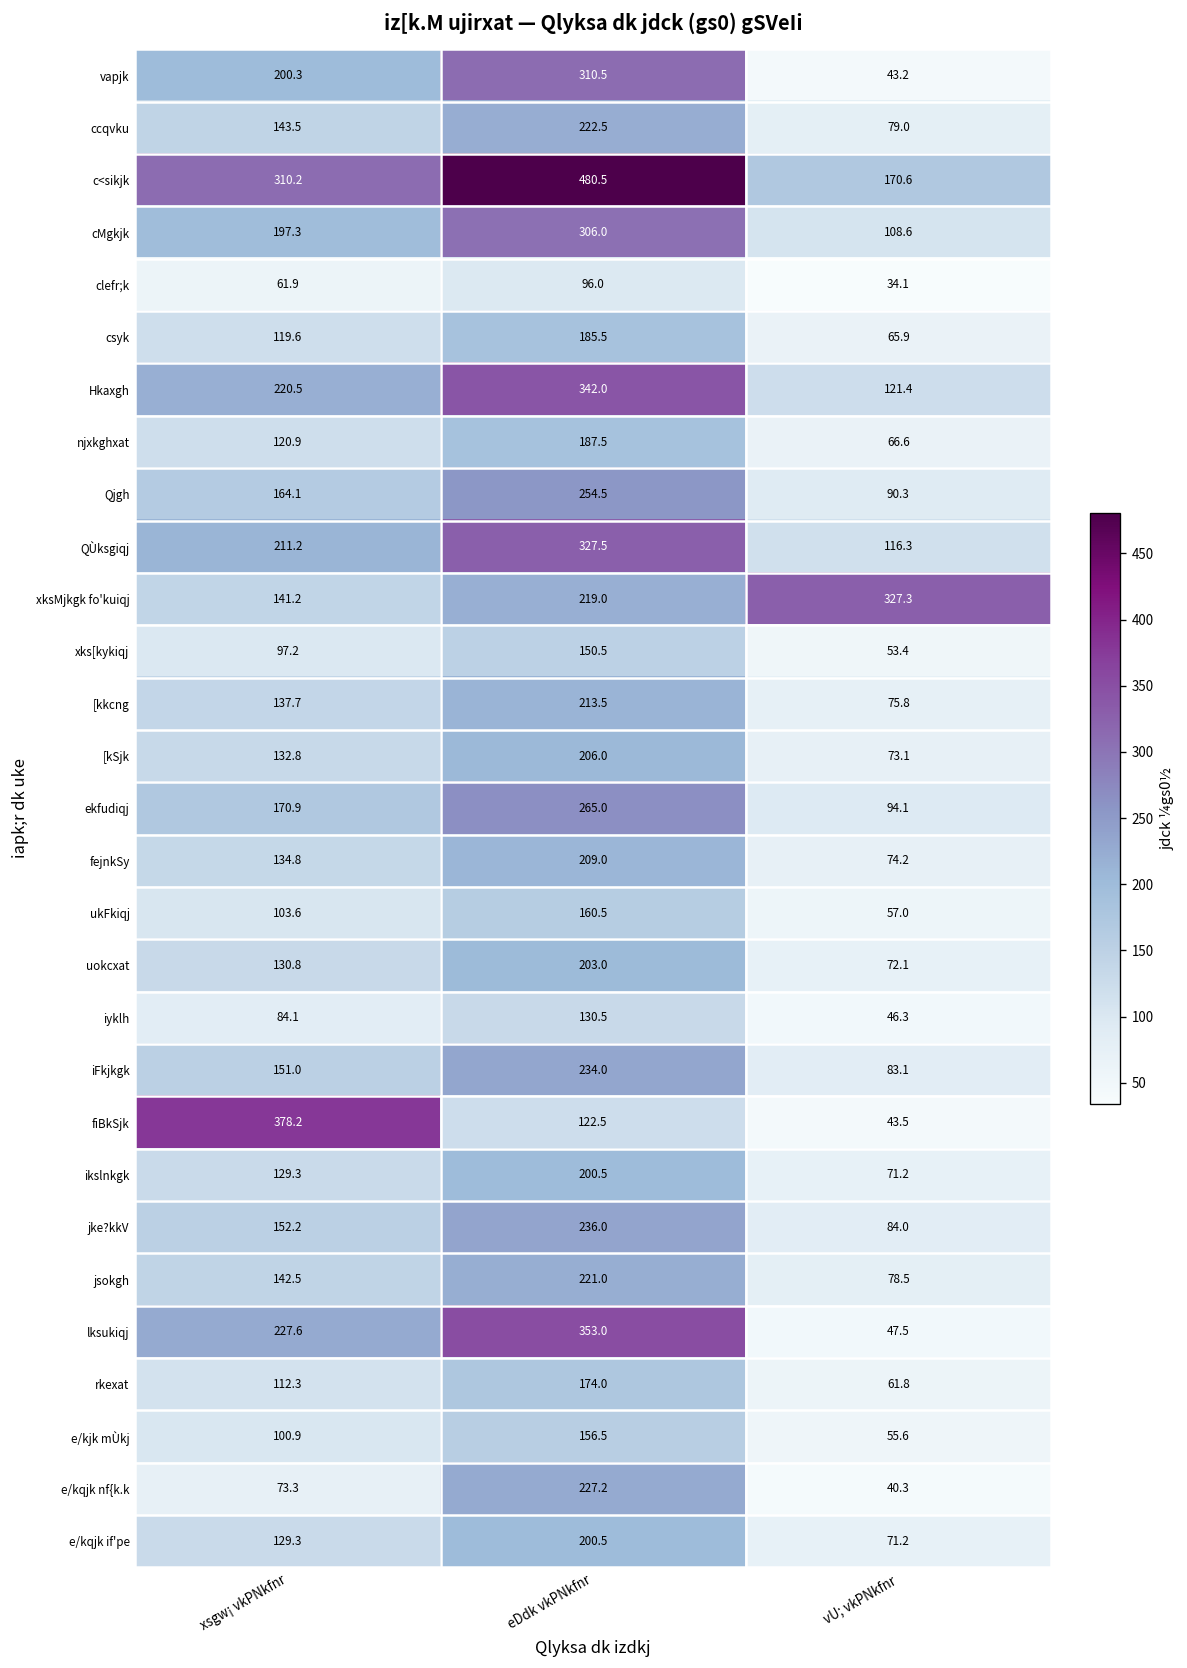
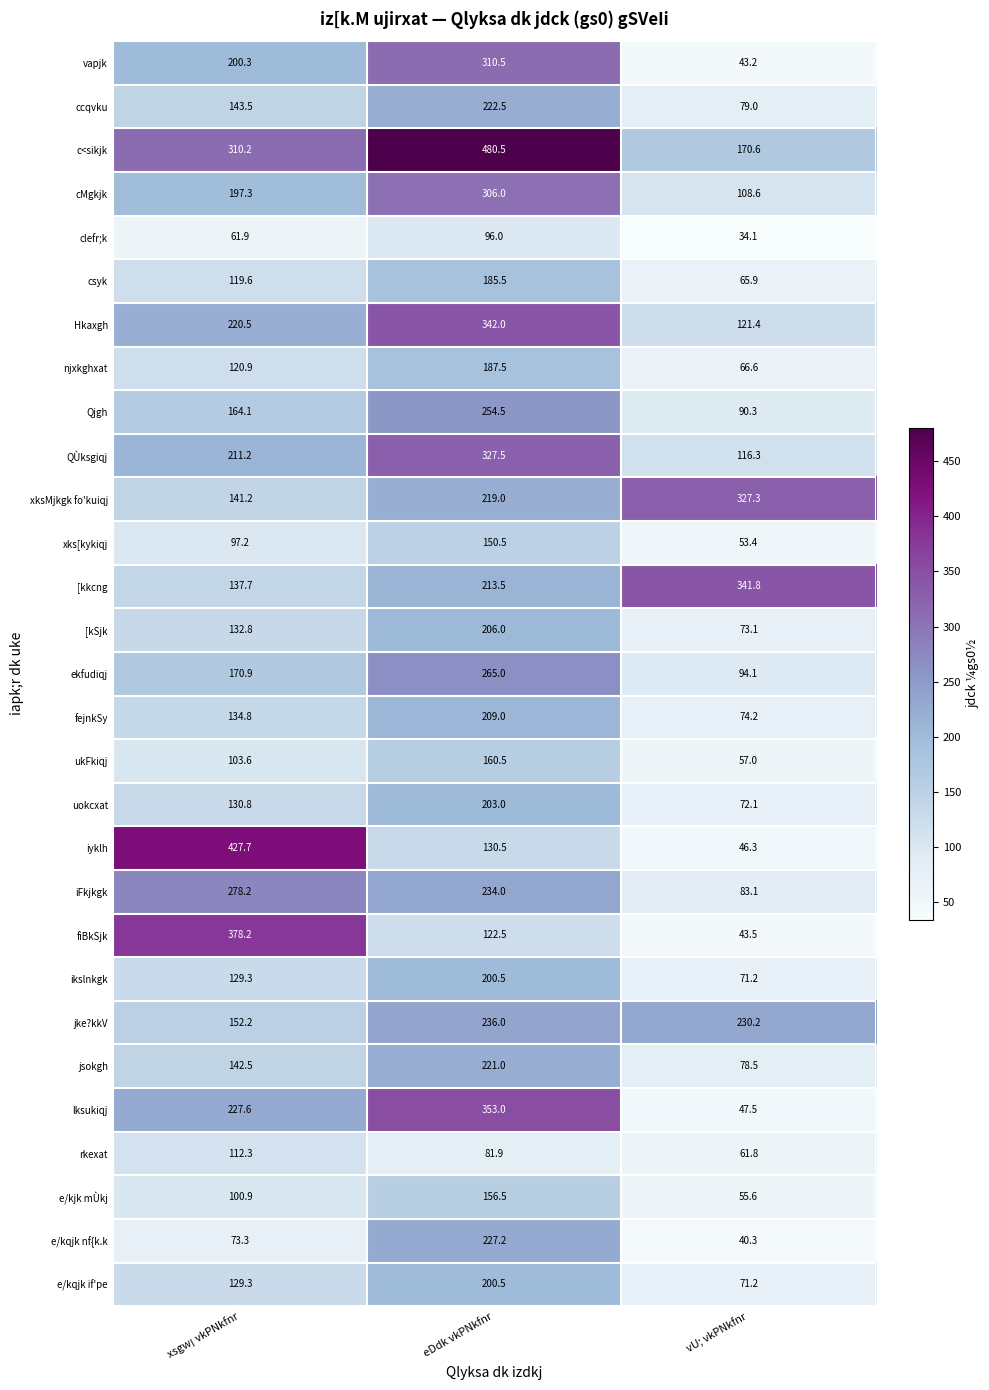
  {
    "vapjk": {
      "xsgw¡ vkPNkfnr": 200.3,
      "eDdk vkPNkfnr": 310.5,
      "vU; vkPNkfnr": 43.2
    },
    "ccqvku": {
      "xsgw¡ vkPNkfnr": 143.5,
      "eDdk vkPNkfnr": 222.5,
      "vU; vkPNkfnr": 79.0
    },
    "c<sikjk": {
      "xsgw¡ vkPNkfnr": 310.2,
      "eDdk vkPNkfnr": 480.5,
      "vU; vkPNkfnr": 170.6
    },
    "cMgkjk": {
      "xsgw¡ vkPNkfnr": 197.3,
      "eDdk vkPNkfnr": 306.0,
      "vU; vkPNkfnr": 108.6
    },
    "clefr;k": {
      "xsgw¡ vkPNkfnr": 61.9,
      "eDdk vkPNkfnr": 96.0,
      "vU; vkPNkfnr": 34.1
    },
    "csyk": {
      "xsgw¡ vkPNkfnr": 119.6,
      "eDdk vkPNkfnr": 185.5,
      "vU; vkPNkfnr": 65.9
    },
    "Hkaxgh": {
      "xsgw¡ vkPNkfnr": 220.5,
      "eDdk vkPNkfnr": 342.0,
      "vU; vkPNkfnr": 121.4
    },
    "njxkghxat": {
      "xsgw¡ vkPNkfnr": 120.9,
      "eDdk vkPNkfnr": 187.5,
      "vU; vkPNkfnr": 66.6
    },
    "Qjgh": {
      "xsgw¡ vkPNkfnr": 164.1,
      "eDdk vkPNkfnr": 254.5,
      "vU; vkPNkfnr": 90.3
    },
    "QÙksgiqj": {
      "xsgw¡ vkPNkfnr": 211.2,
      "eDdk vkPNkfnr": 327.5,
      "vU; vkPNkfnr": 116.3
    },
    "xksMjkgk fo'kuiqj": {
      "xsgw¡ vkPNkfnr": 141.2,
      "eDdk vkPNkfnr": 219.0,
      "vU; vkPNkfnr": 327.3
    },
    "xks[kykiqj": {
      "xsgw¡ vkPNkfnr": 97.2,
      "eDdk vkPNkfnr": 150.5,
      "vU; vkPNkfnr": 53.4
    },
    "[kkcng": {
      "xsgw¡ vkPNkfnr": 137.7,
      "eDdk vkPNkfnr": 213.5,
-     "vU; vkPNkfnr": 75.8
+     "vU; vkPNkfnr": 341.8
    },
    "[kSjk": {
      "xsgw¡ vkPNkfnr": 132.8,
      "eDdk vkPNkfnr": 206.0,
      "vU; vkPNkfnr": 73.1
    },
    "ekfudiqj": {
      "xsgw¡ vkPNkfnr": 170.9,
      "eDdk vkPNkfnr": 265.0,
      "vU; vkPNkfnr": 94.1
    },
    "fejnkSy": {
      "xsgw¡ vkPNkfnr": 134.8,
      "eDdk vkPNkfnr": 209.0,
      "vU; vkPNkfnr": 74.2
    },
    "ukFkiqj": {
      "xsgw¡ vkPNkfnr": 103.6,
      "eDdk vkPNkfnr": 160.5,
      "vU; vkPNkfnr": 57.0
    },
    "uokcxat": {
      "xsgw¡ vkPNkfnr": 130.8,
      "eDdk vkPNkfnr": 203.0,
      "vU; vkPNkfnr": 72.1
    },
    "iyklh": {
-     "xsgw¡ vkPNkfnr": 84.1,
+     "xsgw¡ vkPNkfnr": 427.7,
      "eDdk vkPNkfnr": 130.5,
      "vU; vkPNkfnr": 46.3
    },
    "iFkjkgk": {
-     "xsgw¡ vkPNkfnr": 151.0,
+     "xsgw¡ vkPNkfnr": 278.2,
      "eDdk vkPNkfnr": 234.0,
      "vU; vkPNkfnr": 83.1
    },
    "fiBkSjk": {
      "xsgw¡ vkPNkfnr": 378.2,
      "eDdk vkPNkfnr": 122.5,
      "vU; vkPNkfnr": 43.5
    },
    "ikslnkgk": {
      "xsgw¡ vkPNkfnr": 129.3,
      "eDdk vkPNkfnr": 200.5,
      "vU; vkPNkfnr": 71.2
    },
    "jke?kkV": {
      "xsgw¡ vkPNkfnr": 152.2,
      "eDdk vkPNkfnr": 236.0,
-     "vU; vkPNkfnr": 84.0
+     "vU; vkPNkfnr": 230.2
    },
    "jsokgh": {
      "xsgw¡ vkPNkfnr": 142.5,
      "eDdk vkPNkfnr": 221.0,
      "vU; vkPNkfnr": 78.5
    },
    "lksukiqj": {
      "xsgw¡ vkPNkfnr": 227.6,
      "eDdk vkPNkfnr": 353.0,
      "vU; vkPNkfnr": 47.5
    },
    "rkexat": {
      "xsgw¡ vkPNkfnr": 112.3,
-     "eDdk vkPNkfnr": 174.0,
+     "eDdk vkPNkfnr": 81.9,
      "vU; vkPNkfnr": 61.8
    },
    "e/kjk mÙkj": {
      "xsgw¡ vkPNkfnr": 100.9,
      "eDdk vkPNkfnr": 156.5,
      "vU; vkPNkfnr": 55.6
    },
    "e/kqjk nf{k.k": {
      "xsgw¡ vkPNkfnr": 73.3,
      "eDdk vkPNkfnr": 227.2,
      "vU; vkPNkfnr": 40.3
    },
    "e/kqjk if'pe": {
      "xsgw¡ vkPNkfnr": 129.3,
      "eDdk vkPNkfnr": 200.5,
      "vU; vkPNkfnr": 71.2
    }
  }
